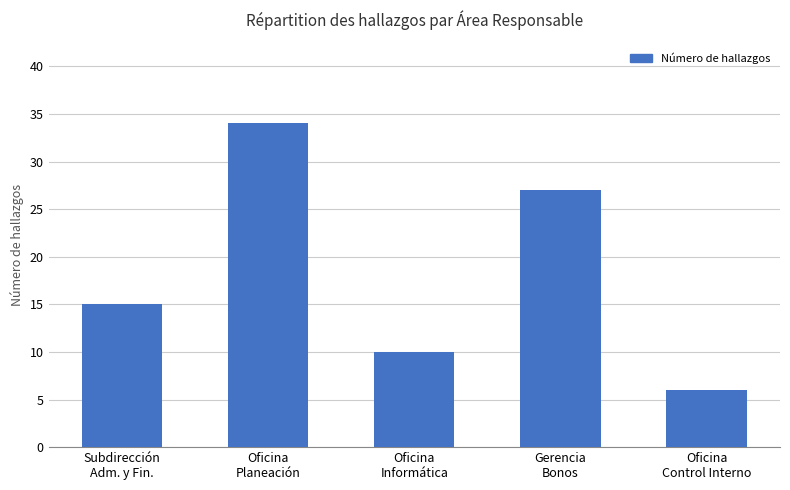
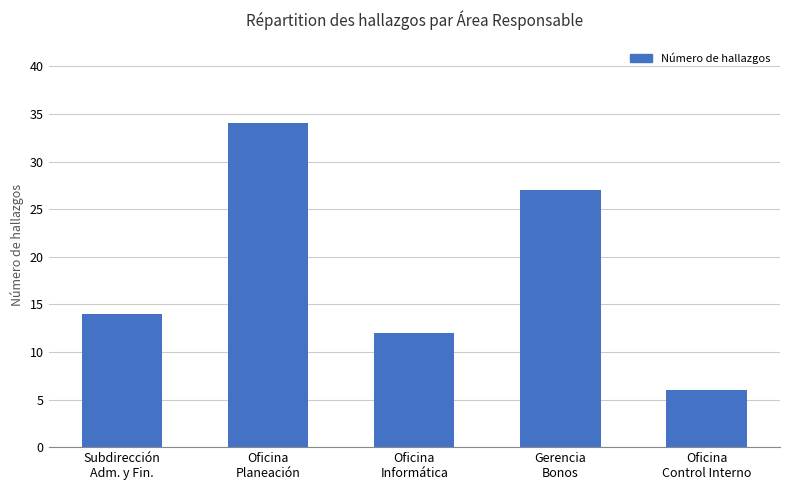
  {
-   "Subdirección Adm. y Fin.": 15,
+   "Subdirección Adm. y Fin.": 14,
    "Oficina Planeación": 34,
-   "Oficina Informática": 10,
+   "Oficina Informática": 12,
    "Gerencia Bonos": 27,
    "Oficina Control Interno": 6
  }
